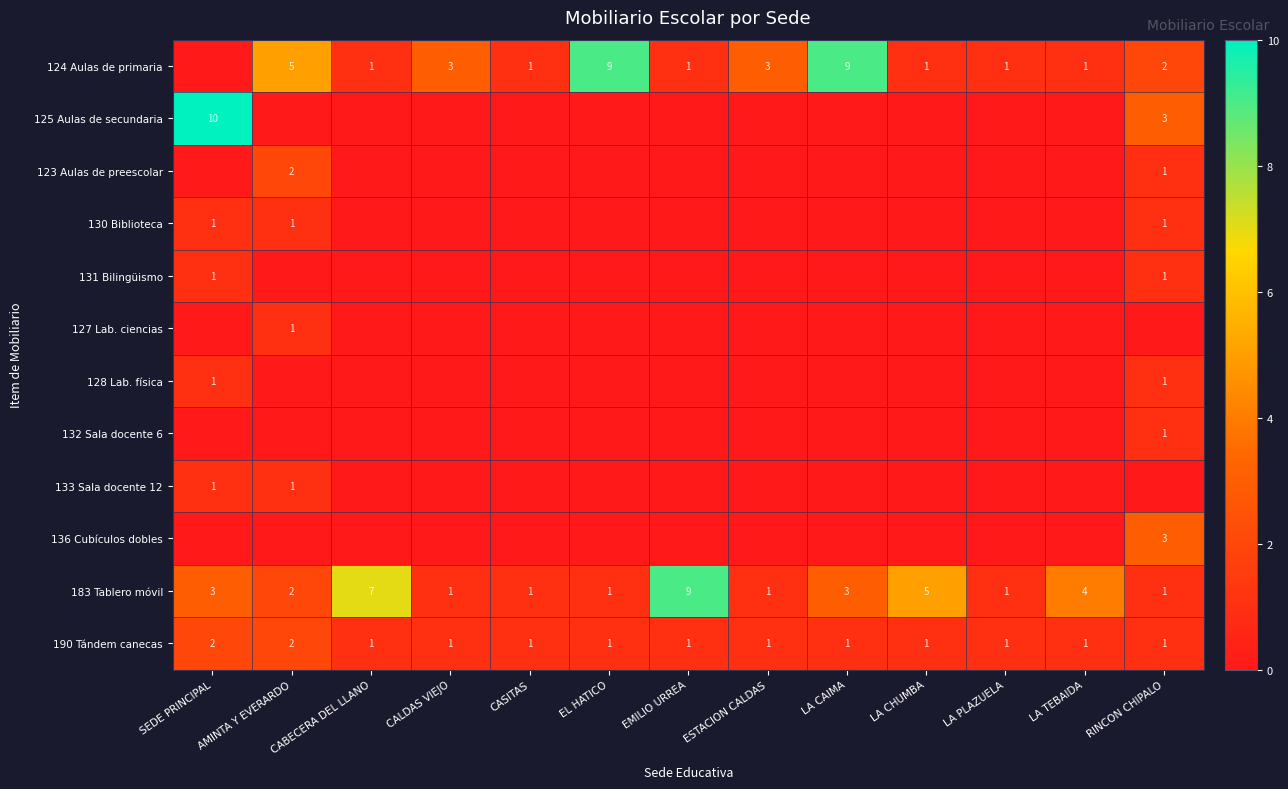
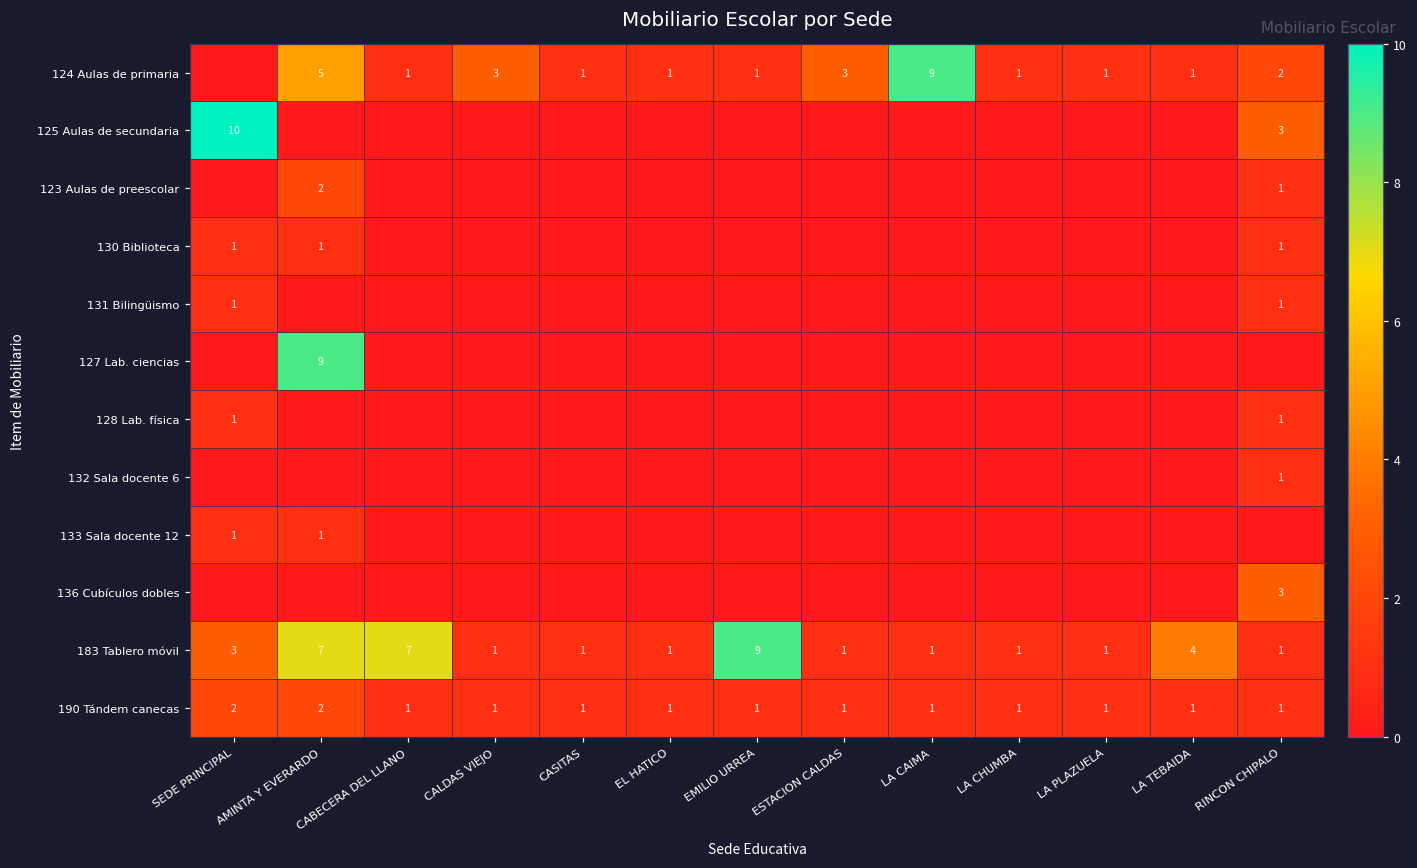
  {
    "124 Aulas de primaria": {
      "AMINTA Y EVERARDO": 5,
      "CABECERA DEL LLANO": 1,
      "CALDAS VIEJO": 3,
      "CASITAS": 1,
-     "EL HATICO": 9,
+     "EL HATICO": 1,
      "EMILIO URREA": 1,
      "ESTACION CALDAS": 3,
      "LA CAIMA": 9,
      "LA CHUMBA": 1,
      "LA PLAZUELA": 1,
      "LA TEBAIDA": 1,
      "RINCON CHIPALO": 2
    },
    "125 Aulas de secundaria": {
      "SEDE PRINCIPAL": 10,
      "RINCON CHIPALO": 3
    },
    "123 Aulas de preescolar": {
      "AMINTA Y EVERARDO": 2,
      "RINCON CHIPALO": 1
    },
    "130 Biblioteca": {
      "SEDE PRINCIPAL": 1,
      "AMINTA Y EVERARDO": 1,
      "RINCON CHIPALO": 1
    },
    "131 Bilingüismo": {
      "SEDE PRINCIPAL": 1,
      "RINCON CHIPALO": 1
    },
    "127 Lab. ciencias": {
-     "AMINTA Y EVERARDO": 1
+     "AMINTA Y EVERARDO": 9
    },
    "128 Lab. física": {
      "SEDE PRINCIPAL": 1,
      "RINCON CHIPALO": 1
    },
    "132 Sala docente 6": {
      "RINCON CHIPALO": 1
    },
    "133 Sala docente 12": {
      "SEDE PRINCIPAL": 1,
      "AMINTA Y EVERARDO": 1
    },
    "136 Cubículos dobles": {
      "RINCON CHIPALO": 3
    },
    "183 Tablero móvil": {
      "SEDE PRINCIPAL": 3,
-     "AMINTA Y EVERARDO": 2,
+     "AMINTA Y EVERARDO": 7,
      "CABECERA DEL LLANO": 7,
      "CALDAS VIEJO": 1,
      "CASITAS": 1,
      "EL HATICO": 1,
      "EMILIO URREA": 9,
      "ESTACION CALDAS": 1,
-     "LA CAIMA": 3,
-     "LA CHUMBA": 5,
+     "LA CAIMA": 1,
+     "LA CHUMBA": 1,
      "LA PLAZUELA": 1,
      "LA TEBAIDA": 4,
      "RINCON CHIPALO": 1
    },
    "190 Tándem canecas": {
      "SEDE PRINCIPAL": 2,
      "AMINTA Y EVERARDO": 2,
      "CABECERA DEL LLANO": 1,
      "CALDAS VIEJO": 1,
      "CASITAS": 1,
      "EL HATICO": 1,
      "EMILIO URREA": 1,
      "ESTACION CALDAS": 1,
      "LA CAIMA": 1,
      "LA CHUMBA": 1,
      "LA PLAZUELA": 1,
      "LA TEBAIDA": 1,
      "RINCON CHIPALO": 1
    }
  }
